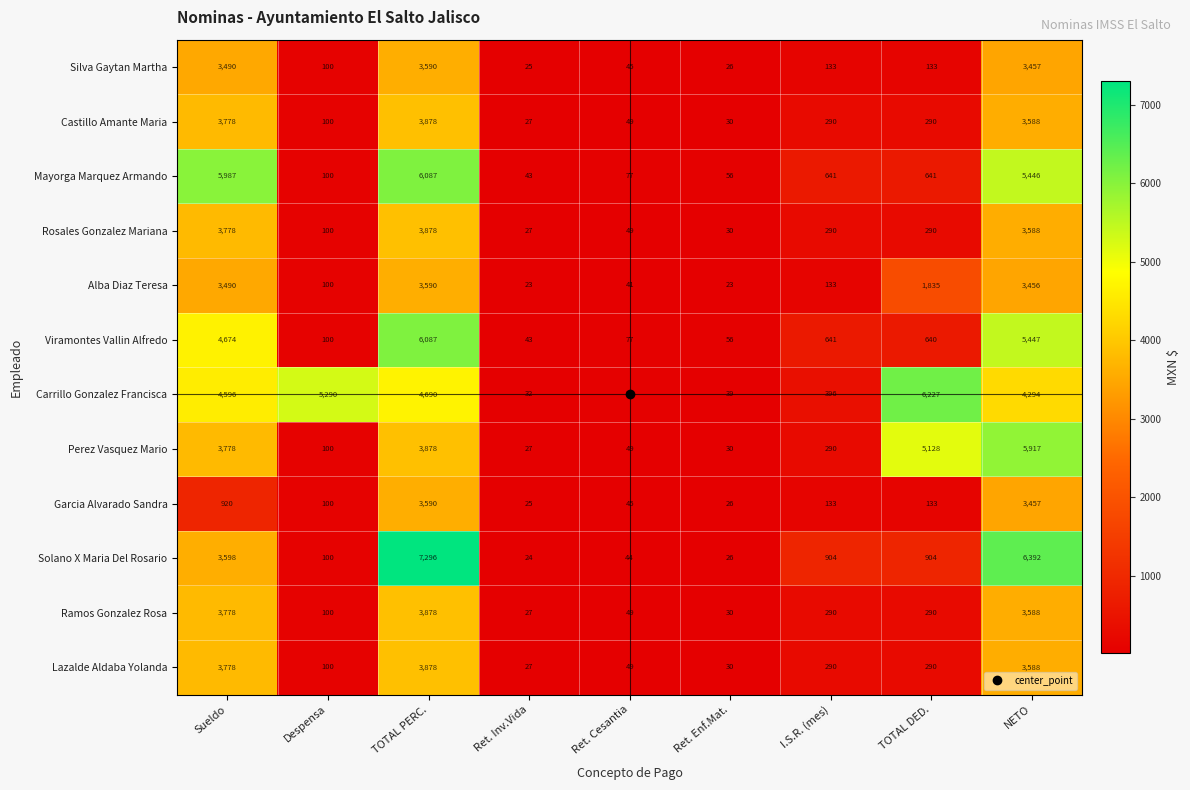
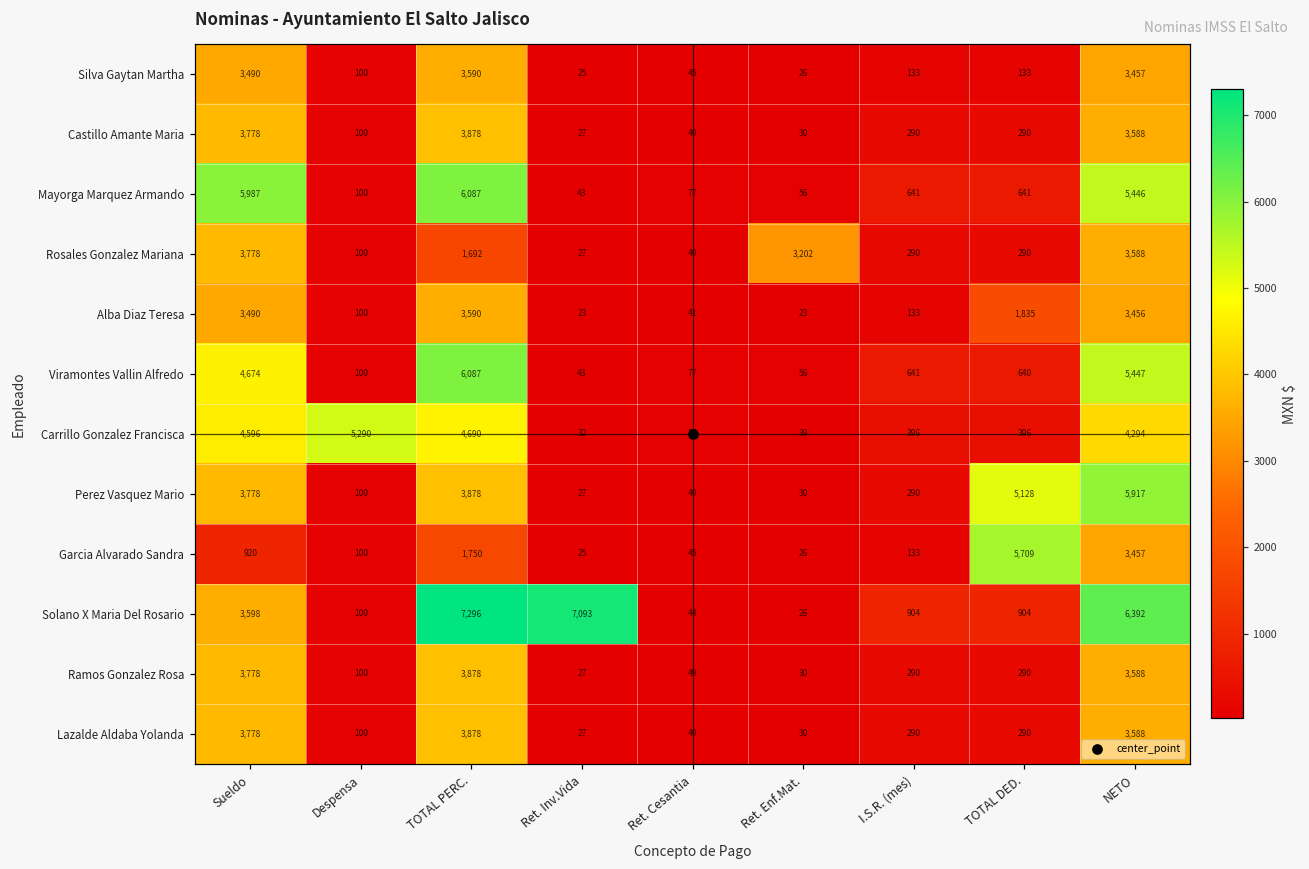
  {
    "Silva Gaytan Martha": {
      "Sueldo": "3,490",
      "Despensa": "100",
      "TOTAL PERC.": "3,590",
      "Ret. Inv.Vida": "25",
      "Ret. Cesantia": "45",
      "Ret. Enf.Mat.": "26",
      "I.S.R. (mes)": "133",
      "TOTAL DED.": "133",
      "NETO": "3,457"
    },
    "Castillo Amante Maria": {
      "Sueldo": "3,778",
      "Despensa": "100",
      "TOTAL PERC.": "3,878",
      "Ret. Inv.Vida": "27",
      "Ret. Cesantia": "49",
      "Ret. Enf.Mat.": "30",
      "I.S.R. (mes)": "290",
      "TOTAL DED.": "290",
      "NETO": "3,588"
    },
    "Mayorga Marquez Armando": {
      "Sueldo": "5,987",
      "Despensa": "100",
      "TOTAL PERC.": "6,087",
      "Ret. Inv.Vida": "43",
      "Ret. Cesantia": "77",
      "Ret. Enf.Mat.": "56",
      "I.S.R. (mes)": "641",
      "TOTAL DED.": "641",
      "NETO": "5,446"
    },
    "Rosales Gonzalez Mariana": {
      "Sueldo": "3,778",
      "Despensa": "100",
-     "TOTAL PERC.": "3,878",
+     "TOTAL PERC.": "1,692",
      "Ret. Inv.Vida": "27",
      "Ret. Cesantia": "49",
-     "Ret. Enf.Mat.": "30",
+     "Ret. Enf.Mat.": "3,202",
      "I.S.R. (mes)": "290",
      "TOTAL DED.": "290",
      "NETO": "3,588"
    },
    "Alba Diaz Teresa": {
      "Sueldo": "3,490",
      "Despensa": "100",
      "TOTAL PERC.": "3,590",
      "Ret. Inv.Vida": "23",
      "Ret. Cesantia": "41",
      "Ret. Enf.Mat.": "23",
      "I.S.R. (mes)": "133",
      "TOTAL DED.": "1,835",
      "NETO": "3,456"
    },
    "Viramontes Vallin Alfredo": {
      "Sueldo": "4,674",
      "Despensa": "100",
      "TOTAL PERC.": "6,087",
      "Ret. Inv.Vida": "43",
      "Ret. Cesantia": "77",
      "Ret. Enf.Mat.": "56",
      "I.S.R. (mes)": "641",
      "TOTAL DED.": "640",
      "NETO": "5,447"
    },
    "Carrillo Gonzalez Francisca": {
      "Sueldo": "4,596",
      "Despensa": "5,290",
      "TOTAL PERC.": "4,690",
      "Ret. Inv.Vida": "32",
      "Ret. Enf.Mat.": "39",
      "I.S.R. (mes)": "396",
-     "TOTAL DED.": "6,227",
+     "TOTAL DED.": "396",
      "NETO": "4,294"
    },
    "Perez Vasquez Mario": {
      "Sueldo": "3,778",
      "Despensa": "100",
      "TOTAL PERC.": "3,878",
      "Ret. Inv.Vida": "27",
      "Ret. Cesantia": "49",
      "Ret. Enf.Mat.": "30",
      "I.S.R. (mes)": "290",
      "TOTAL DED.": "5,128",
      "NETO": "5,917"
    },
    "Garcia Alvarado Sandra": {
      "Sueldo": "920",
      "Despensa": "100",
-     "TOTAL PERC.": "3,590",
+     "TOTAL PERC.": "1,750",
      "Ret. Inv.Vida": "25",
      "Ret. Cesantia": "45",
      "Ret. Enf.Mat.": "26",
      "I.S.R. (mes)": "133",
-     "TOTAL DED.": "133",
+     "TOTAL DED.": "5,709",
      "NETO": "3,457"
    },
    "Solano X Maria Del Rosario": {
      "Sueldo": "3,598",
      "Despensa": "100",
      "TOTAL PERC.": "7,296",
-     "Ret. Inv.Vida": "24",
+     "Ret. Inv.Vida": "7,093",
      "Ret. Cesantia": "44",
      "Ret. Enf.Mat.": "26",
      "I.S.R. (mes)": "904",
      "TOTAL DED.": "904",
      "NETO": "6,392"
    },
    "Ramos Gonzalez Rosa": {
      "Sueldo": "3,778",
      "Despensa": "100",
      "TOTAL PERC.": "3,878",
      "Ret. Inv.Vida": "27",
      "Ret. Cesantia": "49",
      "Ret. Enf.Mat.": "30",
      "I.S.R. (mes)": "290",
      "TOTAL DED.": "290",
      "NETO": "3,588"
    },
    "Lazalde Aldaba Yolanda": {
      "Sueldo": "3,778",
      "Despensa": "100",
      "TOTAL PERC.": "3,878",
      "Ret. Inv.Vida": "27",
      "Ret. Cesantia": "49",
      "Ret. Enf.Mat.": "30",
      "I.S.R. (mes)": "290",
      "TOTAL DED.": "290",
      "NETO": "3,588"
    }
  }
